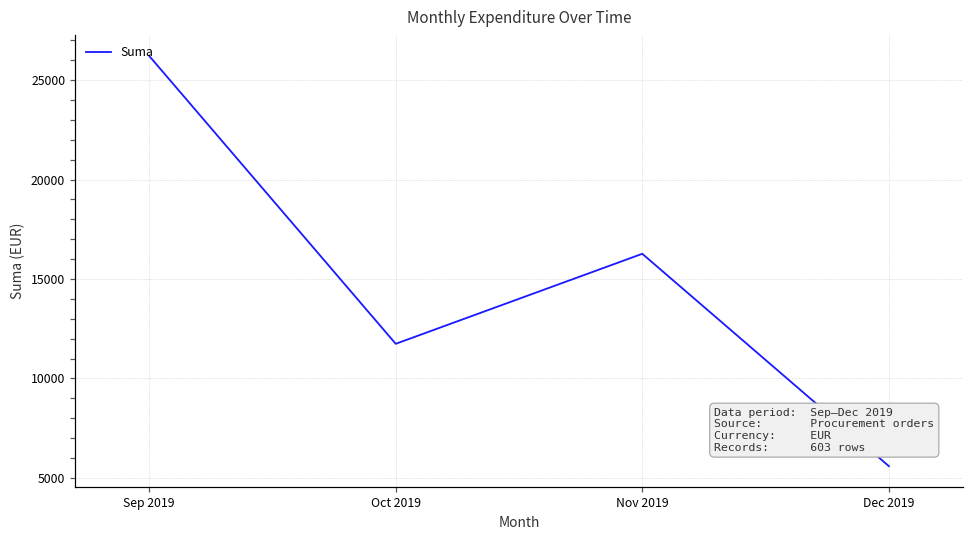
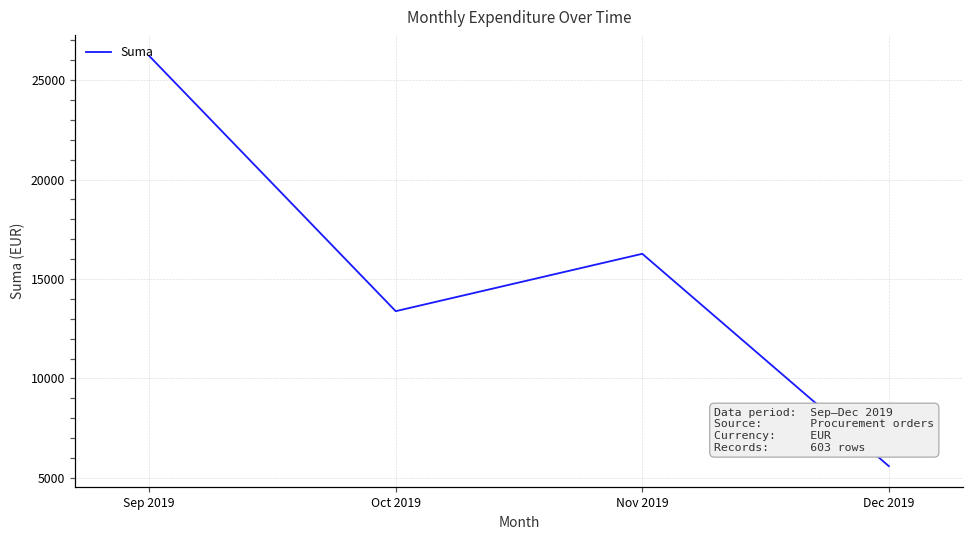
  {
    "Sep 2019": 26200,
-   "Oct 2019": 11700,
+   "Oct 2019": 13400,
    "Nov 2019": 16300
  }
